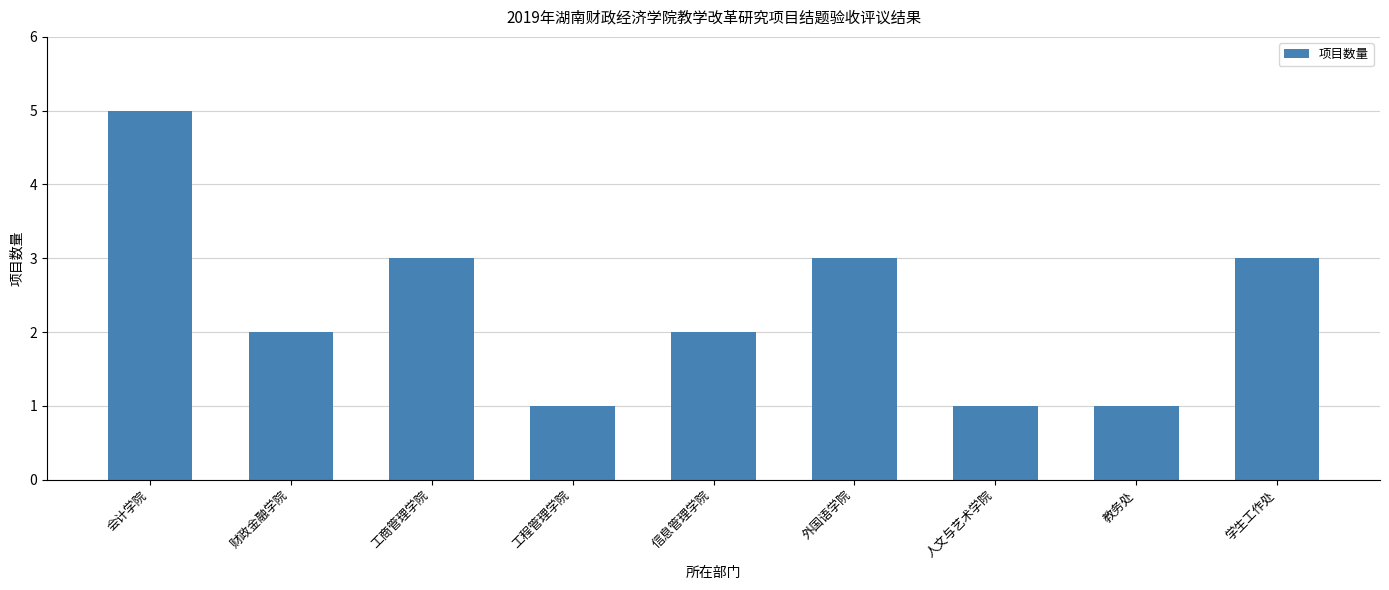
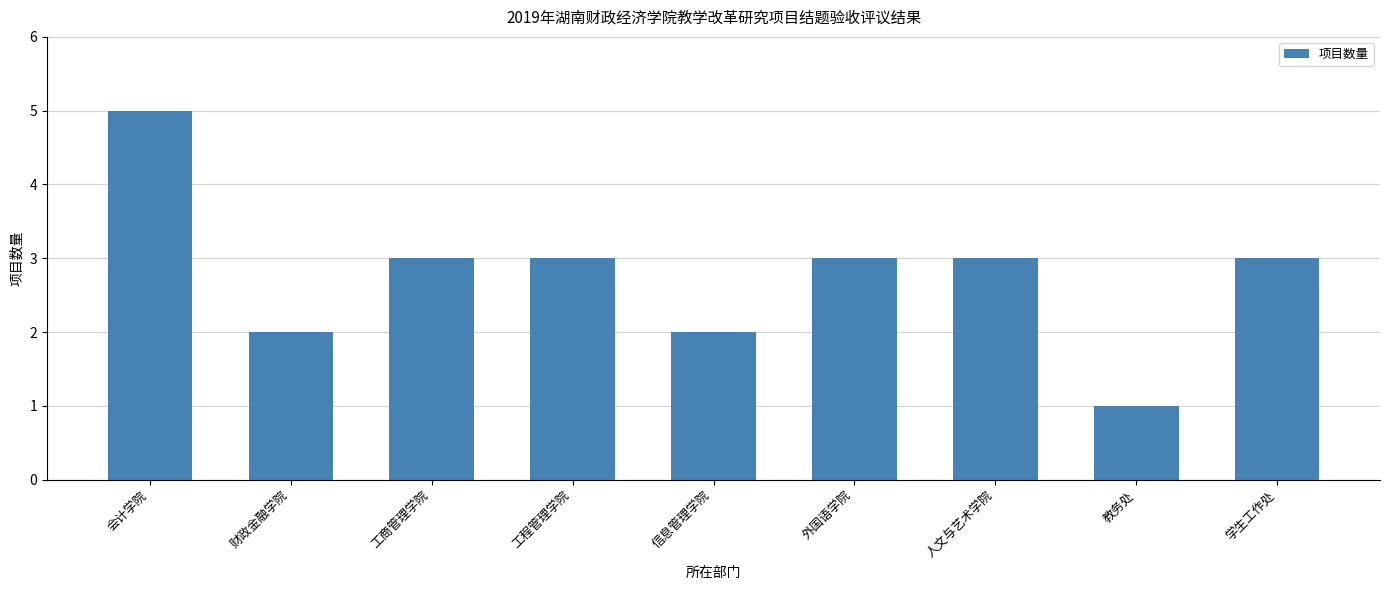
  {
    "会计学院": 5,
    "财政金融学院": 2,
    "工商管理学院": 3,
-   "工程管理学院": 1,
+   "工程管理学院": 3,
    "信息管理学院": 2,
    "外国语学院": 3,
-   "人文与艺术学院": 1,
+   "人文与艺术学院": 3,
    "教务处": 1,
    "学生工作处": 3
  }
